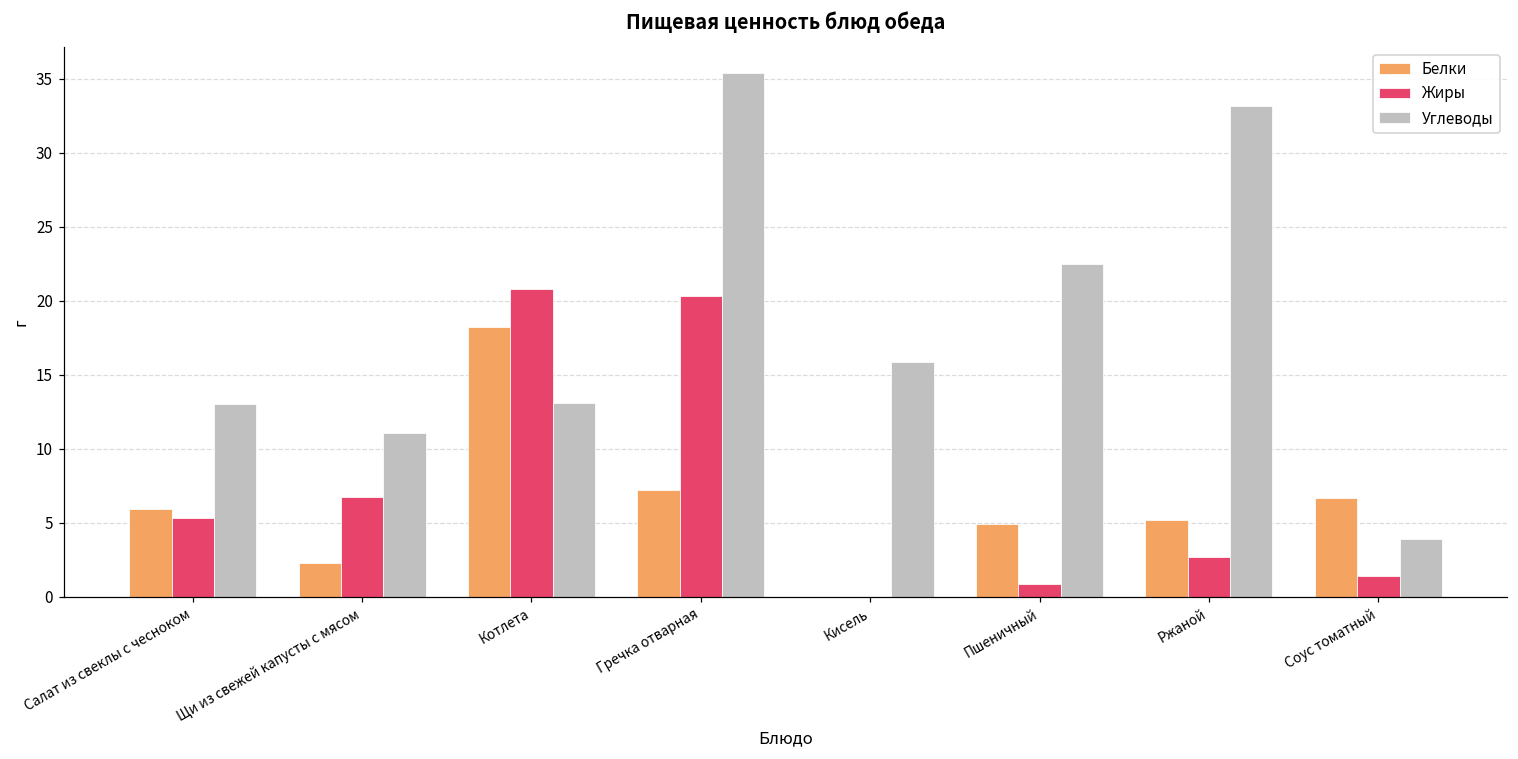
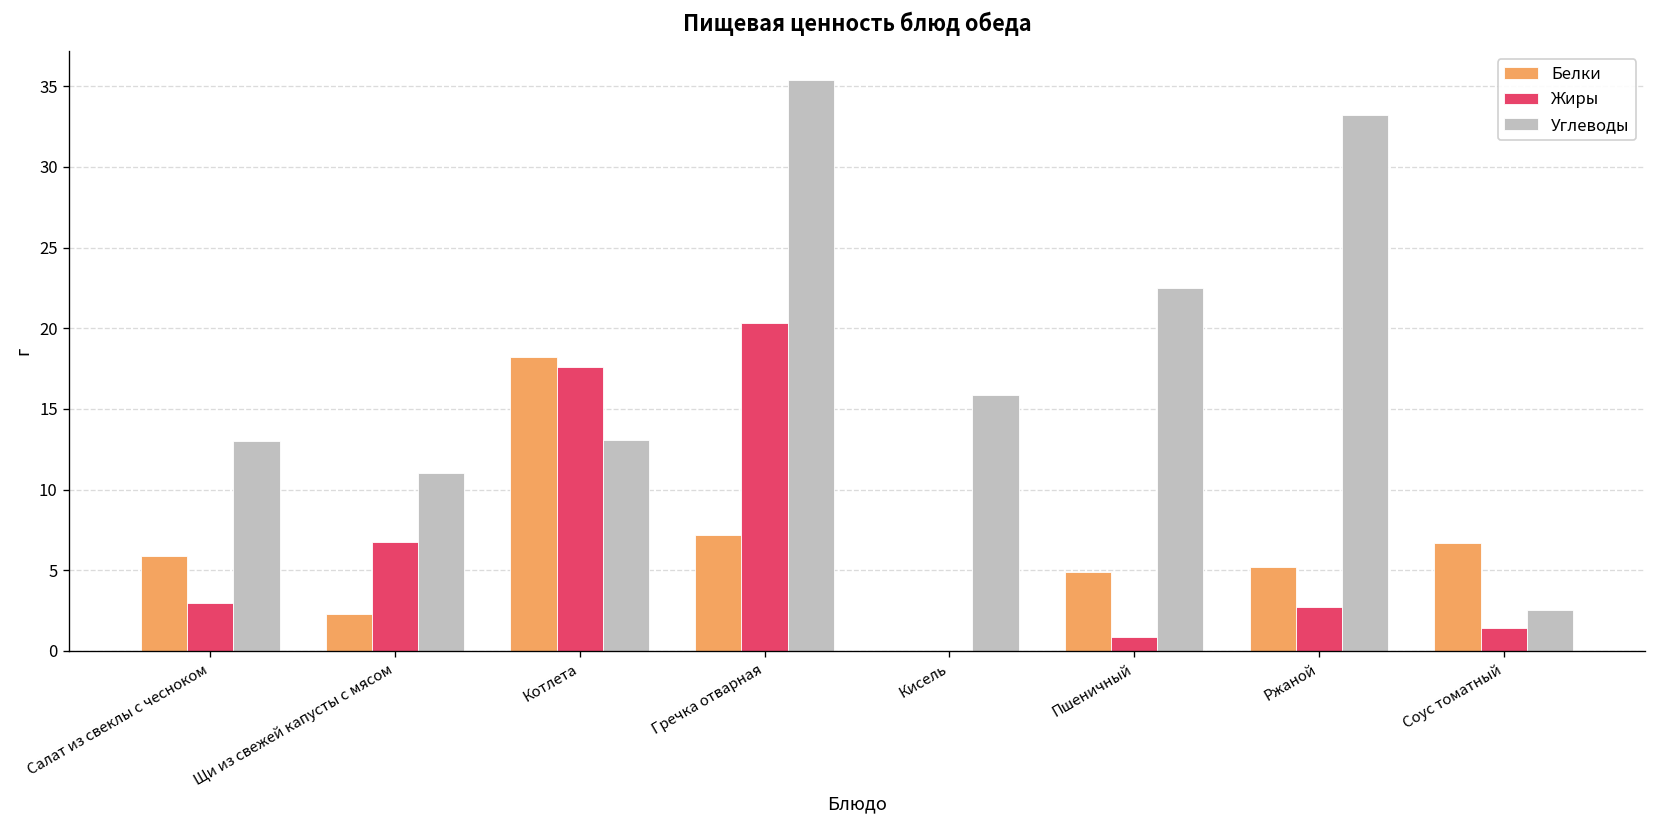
  {
    "Белки": {
      "Салат из свеклы с чесноком": 5.9,
      "Щи из свежей капусты с мясом": 2.3,
      "Котлета": 18.2,
      "Гречка отварная": 7.2,
      "Кисель": 0.0,
      "Пшеничный": 4.9,
      "Ржаной": 5.2,
      "Соус томатный": 6.7
    },
    "Жиры": {
-     "Салат из свеклы с чесноком": 5.3,
+     "Салат из свеклы с чесноком": 3.0,
      "Щи из свежей капусты с мясом": 6.8,
-     "Котлета": 20.8,
+     "Котлета": 17.6,
      "Гречка отварная": 20.3,
      "Кисель": 0.0,
      "Пшеничный": 0.9,
      "Ржаной": 2.7,
      "Соус томатный": 1.4
    },
    "Углеводы": {
      "Салат из свеклы с чесноком": 13.0,
      "Щи из свежей капусты с мясом": 11.0,
      "Котлета": 13.1,
      "Гречка отварная": 35.4,
      "Кисель": 15.8,
      "Пшеничный": 22.5,
      "Ржаной": 33.2,
-     "Соус томатный": 3.9
+     "Соус томатный": 2.6
    }
  }
